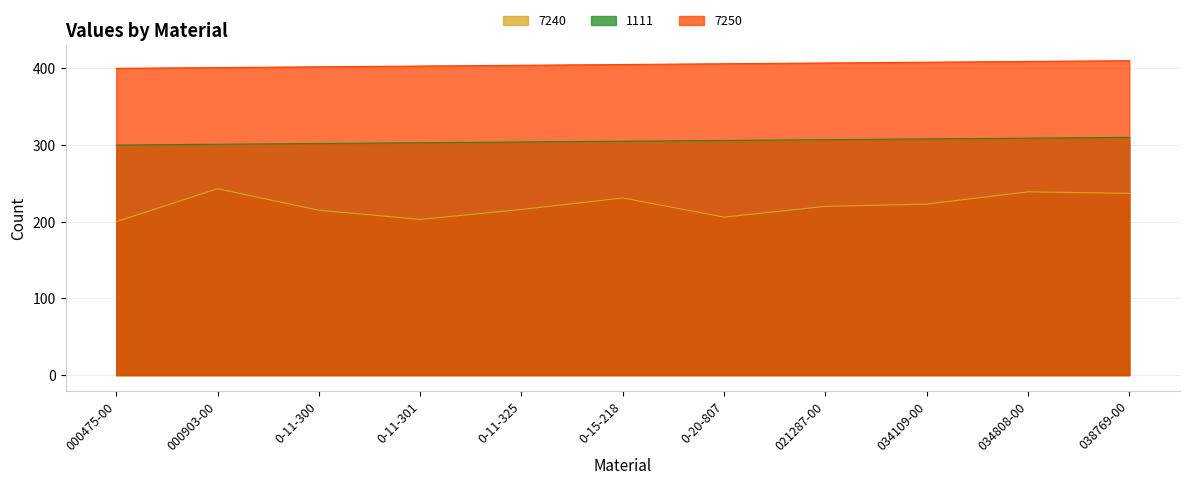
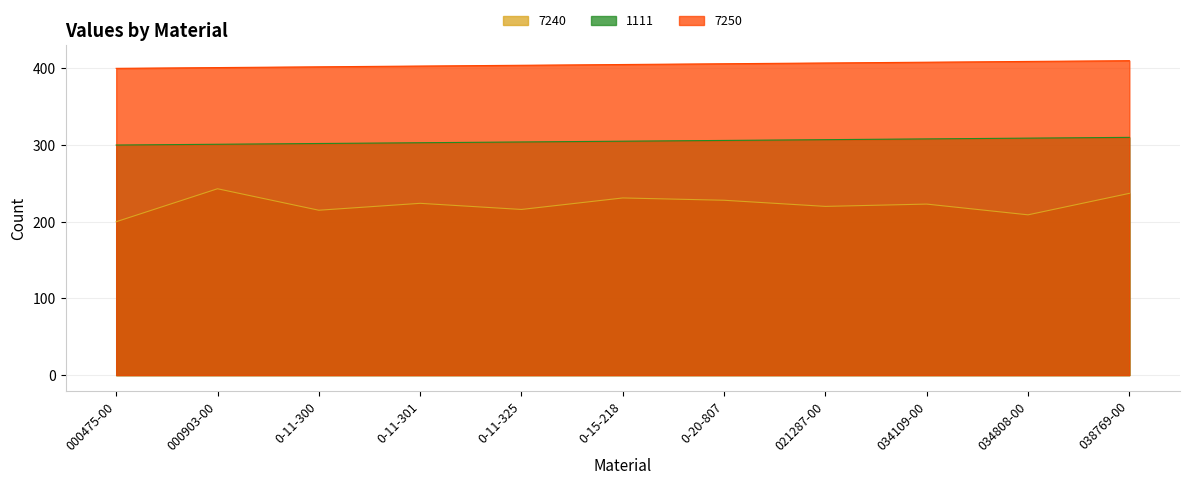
  {
    "7240": {
      "000475-00": 200,
      "000903-00": 240,
      "0-11-300": 220,
-     "0-11-301": 200,
+     "0-11-301": 220,
      "0-11-325": 220,
      "0-15-218": 230,
-     "0-20-807": 210,
+     "0-20-807": 230,
      "021287-00": 220,
      "034109-00": 220,
-     "034808-00": 240,
+     "034808-00": 210,
      "038769-00": 240
    },
    "1111": {
      "000475-00": 300,
      "000903-00": 300,
      "0-11-300": 300,
      "0-11-301": 300,
      "0-11-325": 300,
      "0-15-218": 310,
      "0-20-807": 310,
      "021287-00": 310,
      "034109-00": 310,
      "034808-00": 310,
      "038769-00": 310
    },
    "7250": {
      "000475-00": 400,
      "000903-00": 400,
      "0-11-300": 400,
      "0-11-301": 400,
      "0-11-325": 400,
      "0-15-218": 410,
      "0-20-807": 410,
      "021287-00": 410,
      "034109-00": 410,
      "034808-00": 410,
      "038769-00": 410
    }
  }
